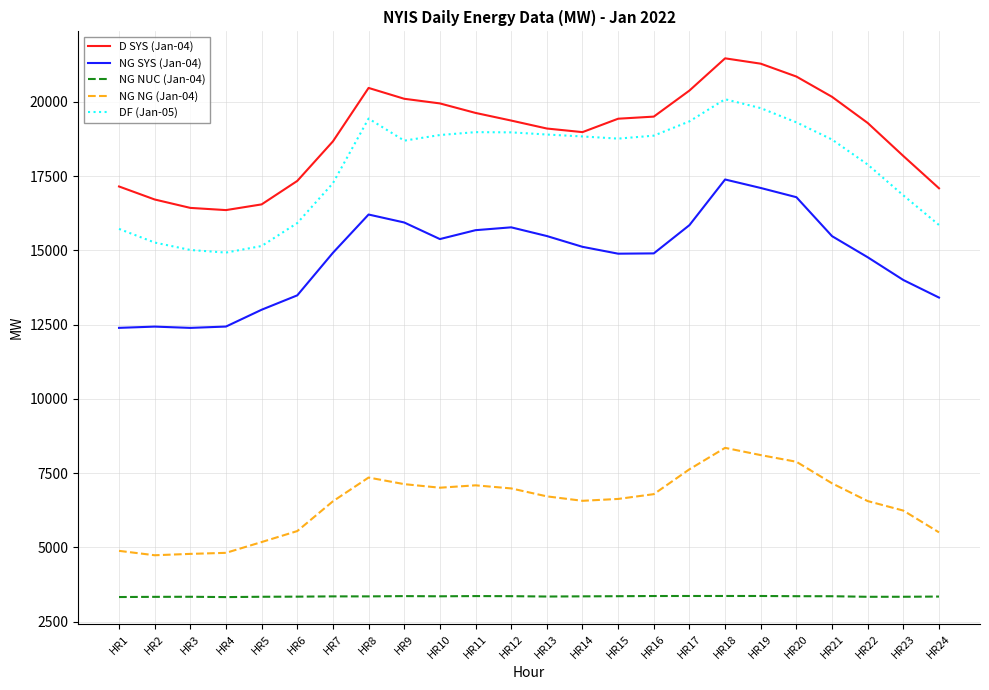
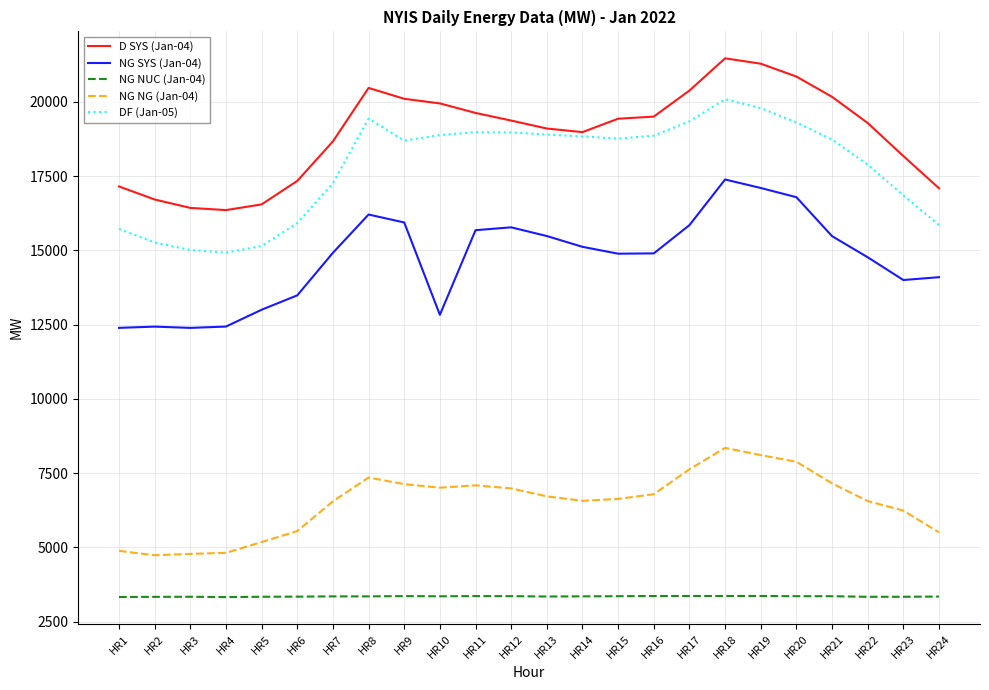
  {
    "D SYS (Jan-04)": {
      "HR1": 17100,
      "HR2": 16700,
      "HR3": 16400,
      "HR4": 16400,
      "HR5": 16500,
      "HR6": 17300,
      "HR7": 18700,
      "HR8": 20500,
      "HR9": 20100,
      "HR10": 19900,
      "HR11": 19600,
      "HR12": 19400,
      "HR13": 19100,
      "HR14": 19000,
      "HR15": 19400,
      "HR16": 19500,
      "HR17": 20400,
      "HR18": 21500,
      "HR19": 21300,
      "HR20": 20800,
      "HR21": 20200,
      "HR22": 19300,
      "HR23": 18200,
      "HR24": 17100
    },
    "NG SYS (Jan-04)": {
      "HR1": 12400,
      "HR2": 12400,
      "HR3": 12400,
      "HR4": 12400,
      "HR5": 13000,
      "HR6": 13500,
      "HR7": 14900,
      "HR8": 16200,
      "HR9": 15900,
-     "HR10": 15400,
+     "HR10": 12800,
      "HR11": 15700,
      "HR12": 15800,
      "HR13": 15500,
      "HR14": 15100,
      "HR15": 14900,
      "HR16": 14900,
      "HR17": 15800,
      "HR18": 17400,
      "HR19": 17100,
      "HR20": 16800,
      "HR21": 15500,
      "HR22": 14800,
      "HR23": 14000,
-     "HR24": 13400
+     "HR24": 14100
    },
    "NG NUC (Jan-04)": {
      "HR1": 3300,
      "HR2": 3300,
      "HR3": 3300,
      "HR4": 3300,
      "HR5": 3300,
      "HR6": 3300,
      "HR7": 3400,
      "HR8": 3400,
      "HR9": 3400,
      "HR10": 3400,
      "HR11": 3400,
      "HR12": 3400,
      "HR13": 3400,
      "HR14": 3400,
      "HR15": 3400,
      "HR16": 3400,
      "HR17": 3400,
      "HR18": 3400,
      "HR19": 3400,
      "HR20": 3400,
      "HR21": 3400,
      "HR22": 3300,
      "HR23": 3300,
      "HR24": 3300
    },
    "NG NG (Jan-04)": {
      "HR1": 4900,
      "HR2": 4700,
      "HR3": 4800,
      "HR4": 4800,
      "HR5": 5200,
      "HR6": 5600,
      "HR7": 6600,
      "HR8": 7400,
      "HR9": 7100,
      "HR10": 7000,
      "HR11": 7100,
      "HR12": 7000,
      "HR13": 6700,
      "HR14": 6600,
      "HR15": 6600,
      "HR16": 6800,
      "HR17": 7600,
      "HR18": 8400,
      "HR19": 8100,
      "HR20": 7900,
      "HR21": 7200,
      "HR22": 6600,
      "HR23": 6200,
      "HR24": 5500
    },
    "DF (Jan-05)": {
      "HR1": 15700,
      "HR2": 15300,
      "HR3": 15000,
      "HR4": 14900,
      "HR5": 15100,
      "HR6": 15900,
      "HR7": 17300,
      "HR8": 19400,
      "HR9": 18700,
      "HR10": 18900,
      "HR11": 19000,
      "HR12": 19000,
      "HR13": 18900,
      "HR14": 18800,
      "HR15": 18800,
      "HR16": 18900,
      "HR17": 19300,
      "HR18": 20100,
      "HR19": 19800,
      "HR20": 19300,
      "HR21": 18700,
      "HR22": 17900,
      "HR23": 16800,
      "HR24": 15900
    }
  }
